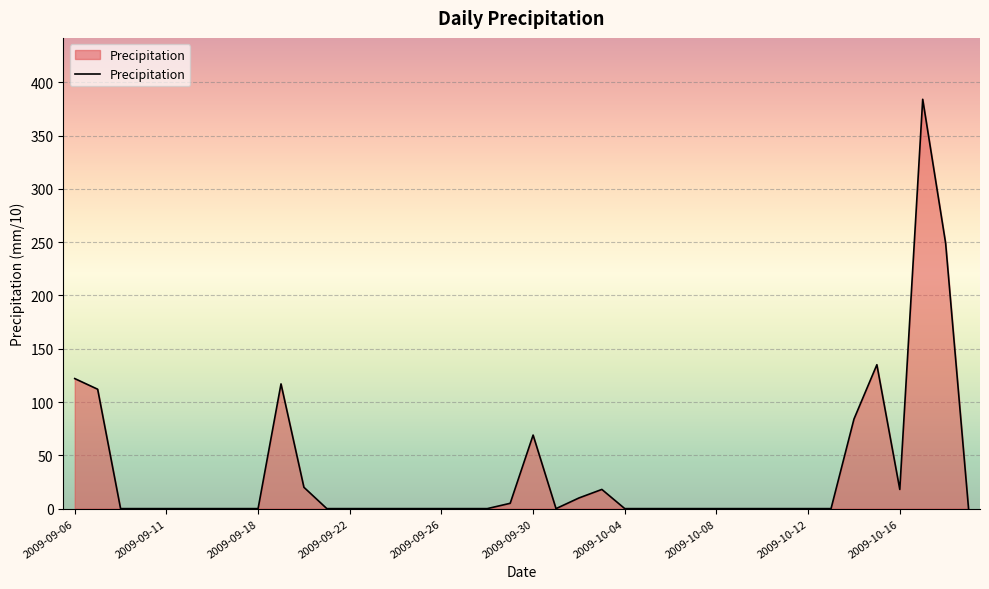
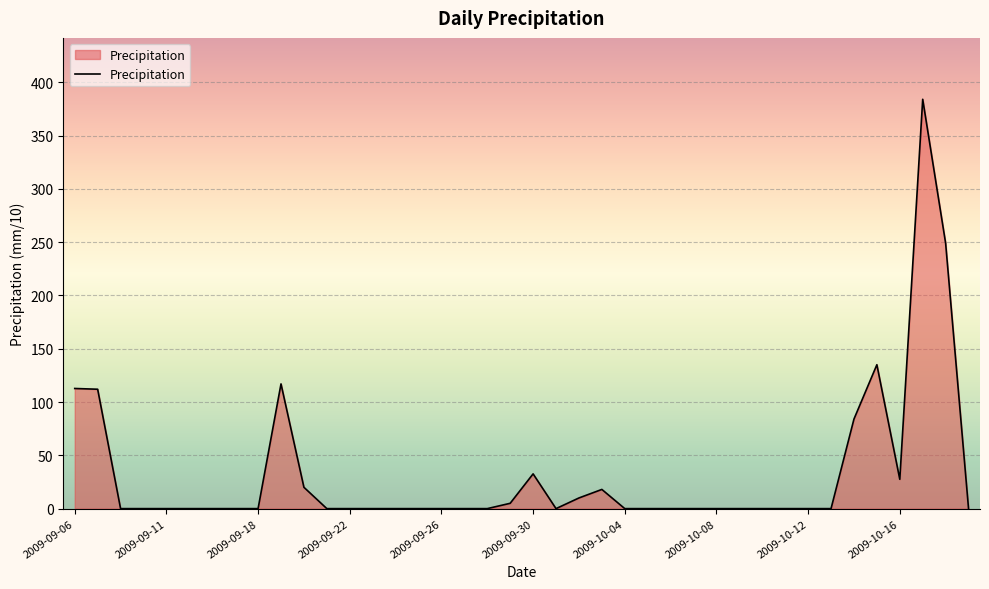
  {
-   "2009-09-06": 122,
+   "2009-09-06": 113,
    "2009-09-11": 0,
    "2009-09-18": 0,
    "2009-09-22": 0,
    "2009-09-26": 0,
-   "2009-09-30": 69,
+   "2009-09-30": 33,
    "2009-10-04": 0,
    "2009-10-08": 0,
    "2009-10-12": 0,
-   "2009-10-16": 18
+   "2009-10-16": 28
  }
